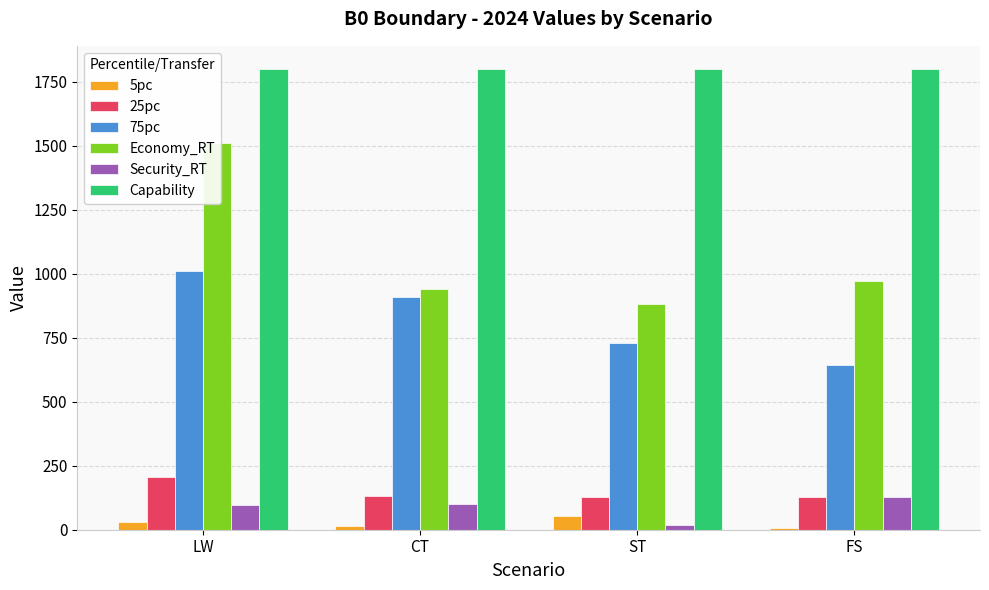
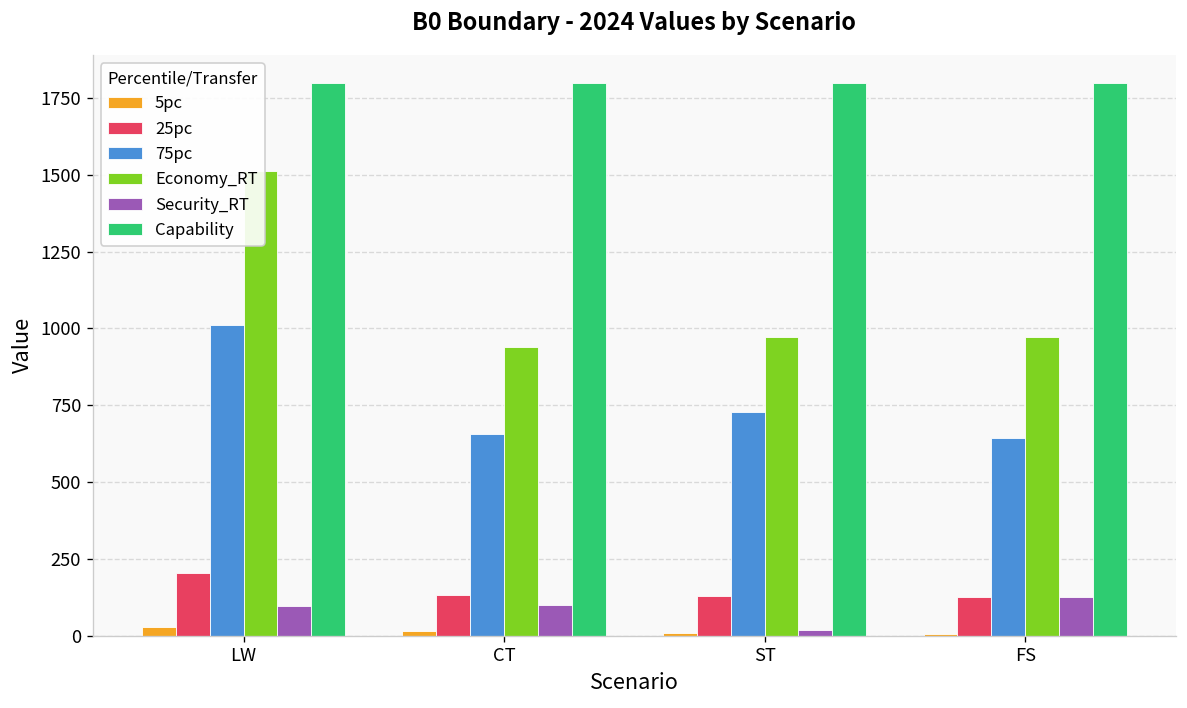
  {
    "5pc": {
      "LW": 30,
      "CT": 10,
-     "ST": 50
+     "ST": 10
    },
    "25pc": {
      "LW": 210,
      "CT": 130,
      "ST": 130,
      "FS": 130
    },
    "75pc": {
      "LW": 1010,
-     "CT": 910,
+     "CT": 660,
      "ST": 730,
      "FS": 640
    },
    "Economy_RT": {
      "CT": 940,
-     "ST": 880,
+     "ST": 970,
      "FS": 970
    },
    "Security_RT": {
      "LW": 100,
      "CT": 100,
      "ST": 20,
      "FS": 130
    },
    "Capability": {
      "LW": 1800,
      "CT": 1800,
      "ST": 1800,
      "FS": 1800
    }
  }
